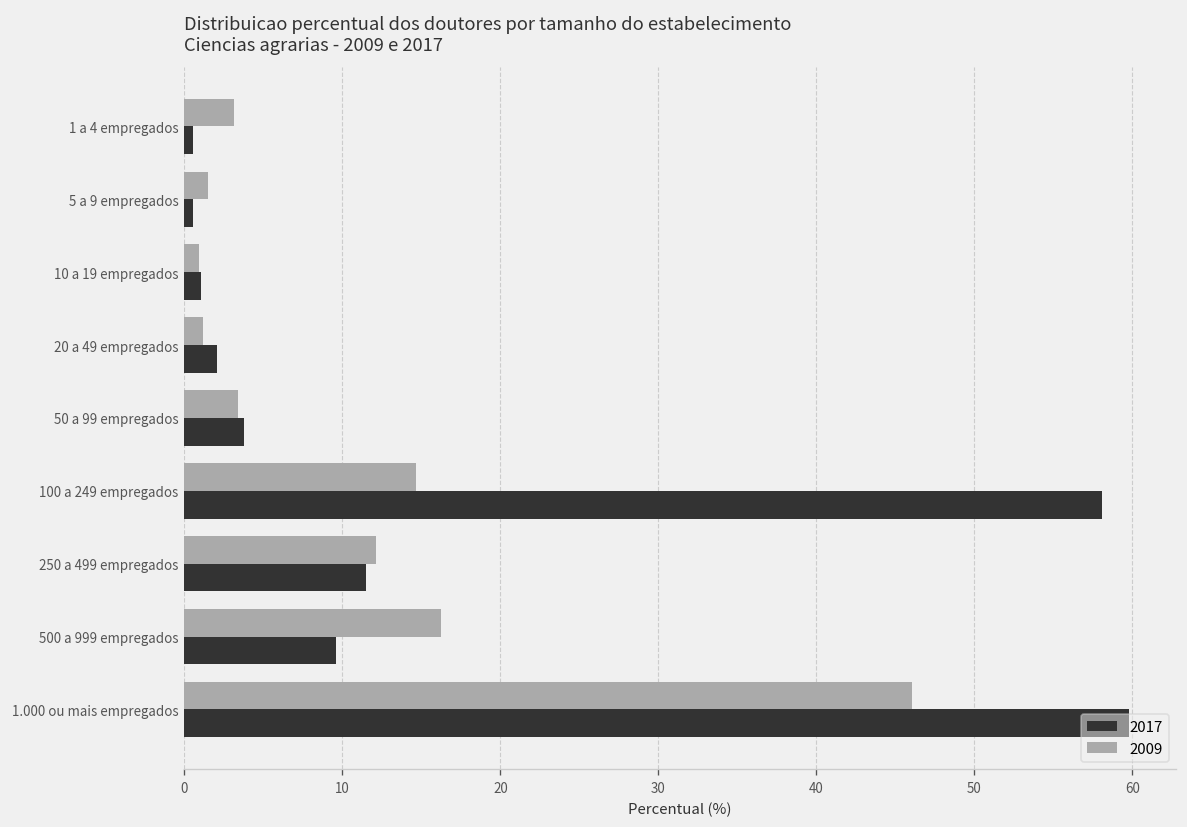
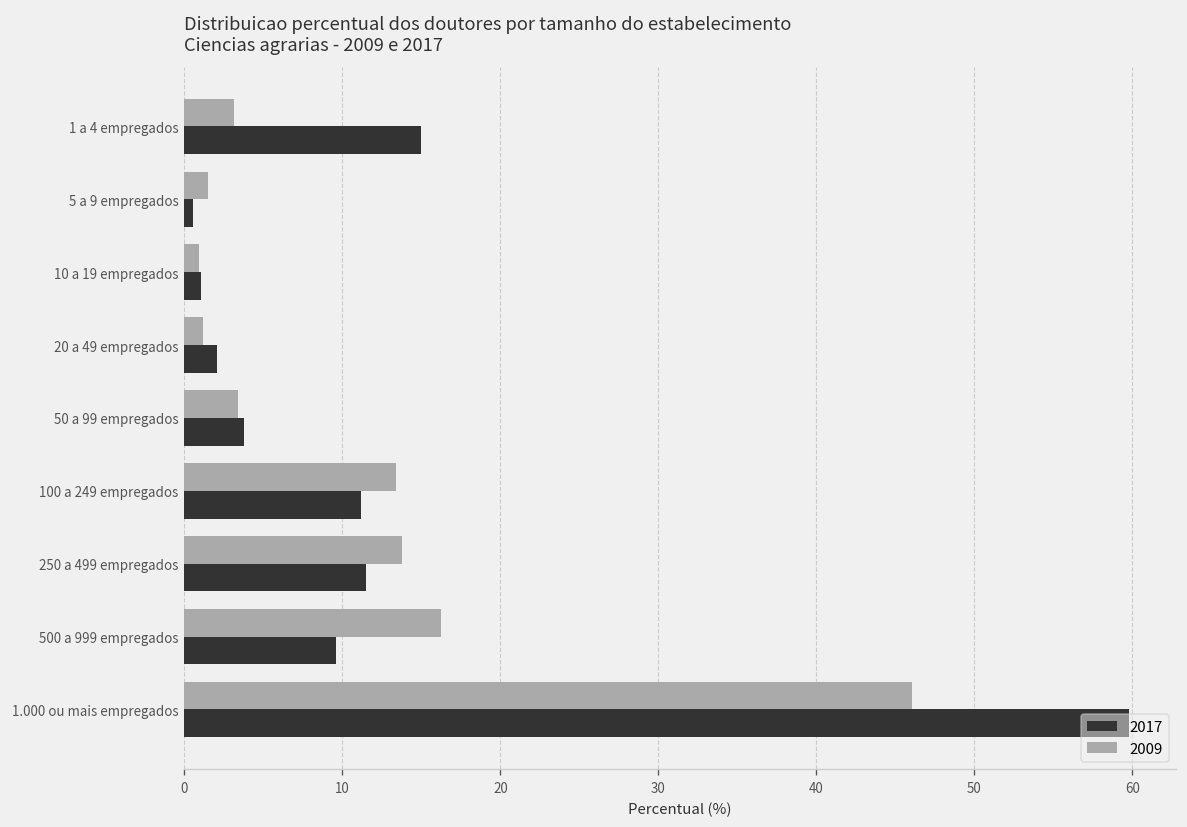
  {
    "2017": {
-     "1 a 4 empregados": 0.5,
+     "1 a 4 empregados": 14.9,
      "5 a 9 empregados": 0.6,
      "10 a 19 empregados": 1.0,
      "20 a 49 empregados": 2.0,
      "50 a 99 empregados": 3.8,
-     "100 a 249 empregados": 58.1,
+     "100 a 249 empregados": 11.2,
      "250 a 499 empregados": 11.5,
      "500 a 999 empregados": 9.6
    },
    "2009": {
      "1 a 4 empregados": 3.2,
      "5 a 9 empregados": 1.5,
      "10 a 19 empregados": 0.9,
      "20 a 49 empregados": 1.2,
      "50 a 99 empregados": 3.4,
-     "100 a 249 empregados": 14.7,
-     "250 a 499 empregados": 12.1,
+     "100 a 249 empregados": 13.4,
+     "250 a 499 empregados": 13.7,
      "500 a 999 empregados": 16.2,
      "1.000 ou mais empregados": 46.0
    }
  }
